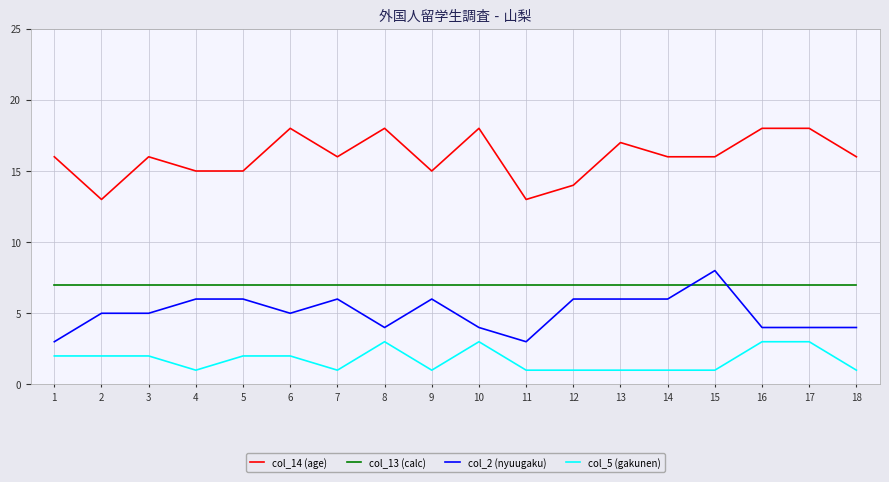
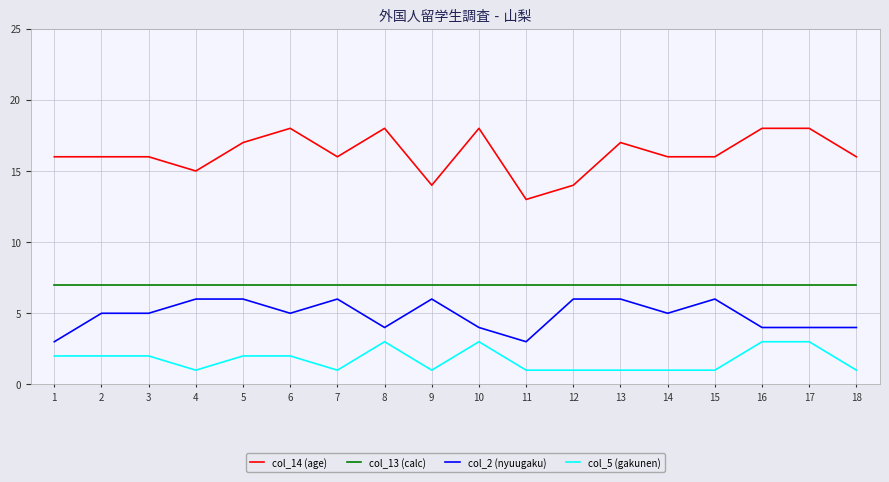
  {
    "col_14 (age)": {
      "1": 16,
-     "2": 13,
+     "2": 16,
      "3": 16,
      "4": 15,
-     "5": 15,
+     "5": 17,
      "6": 18,
      "7": 16,
      "8": 18,
-     "9": 15,
+     "9": 14,
      "10": 18,
      "11": 13,
      "12": 14,
      "13": 17,
      "14": 16,
      "15": 16,
      "16": 18,
      "17": 18,
      "18": 16
    },
    "col_13 (calc)": {
      "1": 7,
      "2": 7,
      "3": 7,
      "4": 7,
      "5": 7,
      "6": 7,
      "7": 7,
      "8": 7,
      "9": 7,
      "10": 7,
      "11": 7,
      "12": 7,
      "13": 7,
      "14": 7,
      "15": 7,
      "16": 7,
      "17": 7,
      "18": 7
    },
    "col_2 (nyuugaku)": {
      "1": 3,
      "2": 5,
      "3": 5,
      "4": 6,
      "5": 6,
      "6": 5,
      "7": 6,
      "8": 4,
      "9": 6,
      "10": 4,
      "11": 3,
      "12": 6,
      "13": 6,
-     "14": 6,
-     "15": 8,
+     "14": 5,
+     "15": 6,
      "16": 4,
      "17": 4,
      "18": 4
    },
    "col_5 (gakunen)": {
      "1": 2,
      "2": 2,
      "3": 2,
      "4": 1,
      "5": 2,
      "6": 2,
      "7": 1,
      "8": 3,
      "9": 1,
      "10": 3,
      "11": 1,
      "12": 1,
      "13": 1,
      "14": 1,
      "15": 1,
      "16": 3,
      "17": 3,
      "18": 1
    }
  }
